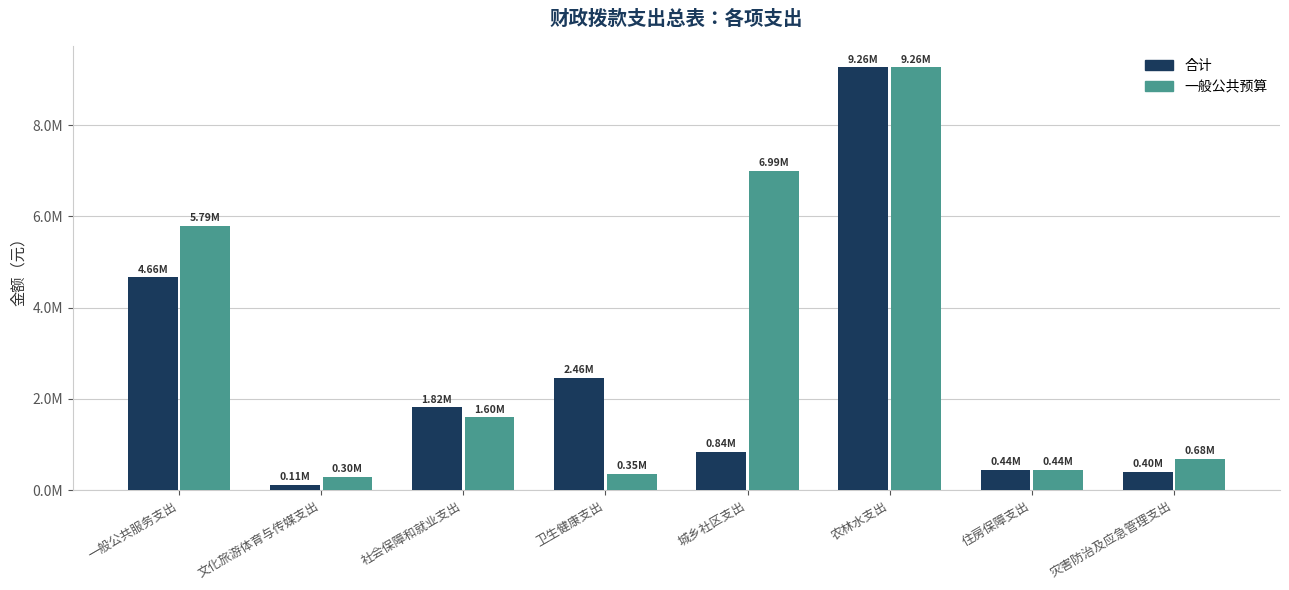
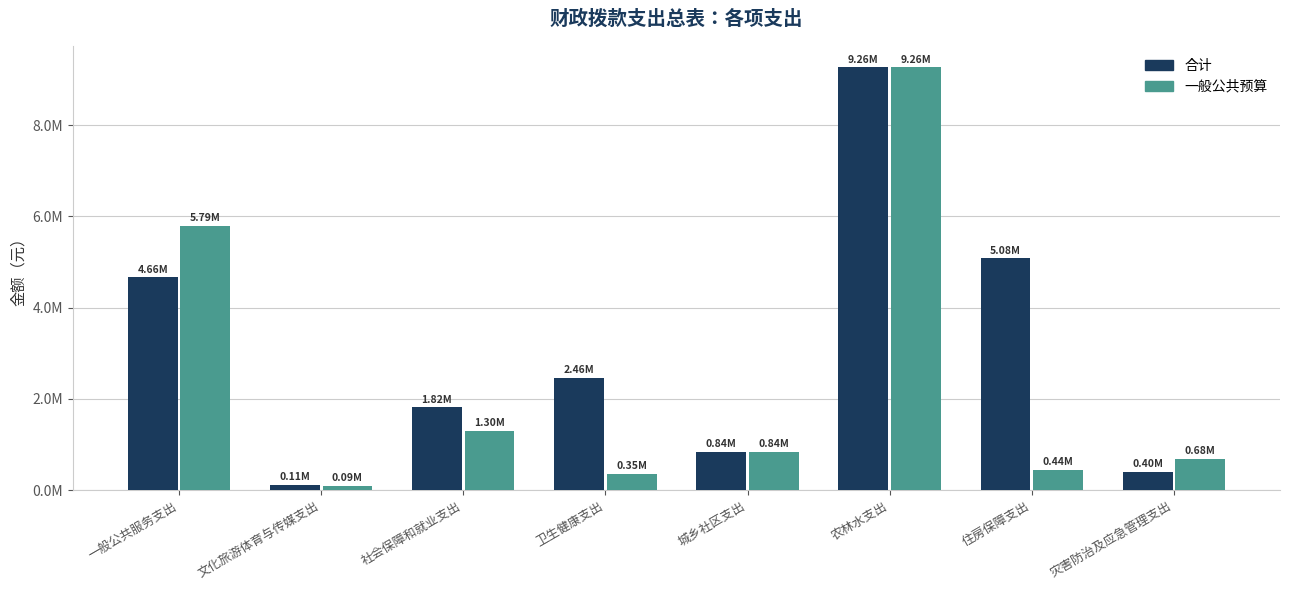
  {
    "合计": {
      "一般公共服务支出": "4.66M",
      "文化旅游体育与传媒支出": "0.11M",
      "社会保障和就业支出": "1.82M",
      "卫生健康支出": "2.46M",
      "城乡社区支出": "0.84M",
      "农林水支出": "9.26M",
-     "住房保障支出": "0.44M",
+     "住房保障支出": "5.08M",
      "灾害防治及应急管理支出": "0.40M"
    },
    "一般公共预算": {
      "一般公共服务支出": "5.79M",
-     "文化旅游体育与传媒支出": "0.30M",
-     "社会保障和就业支出": "1.60M",
+     "文化旅游体育与传媒支出": "0.09M",
+     "社会保障和就业支出": "1.30M",
      "卫生健康支出": "0.35M",
-     "城乡社区支出": "6.99M",
+     "城乡社区支出": "0.84M",
      "农林水支出": "9.26M",
      "住房保障支出": "0.44M",
      "灾害防治及应急管理支出": "0.68M"
    }
  }
